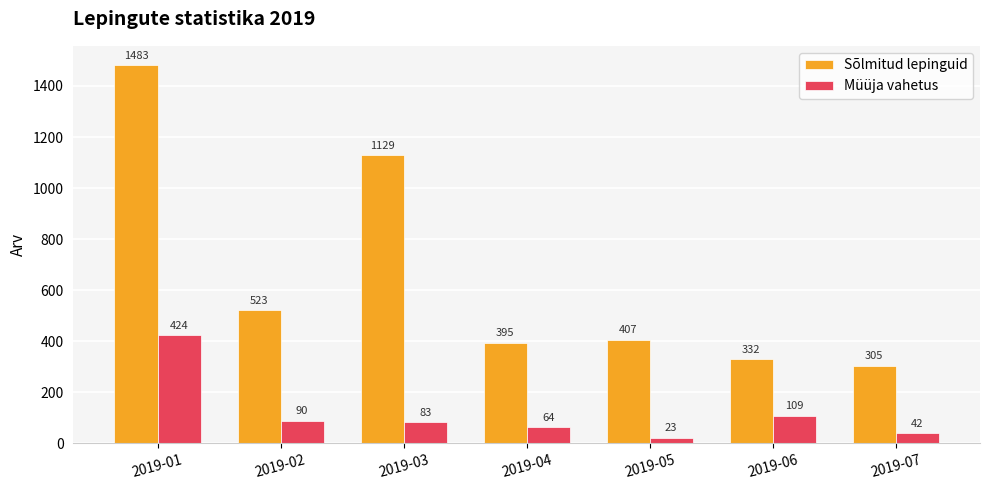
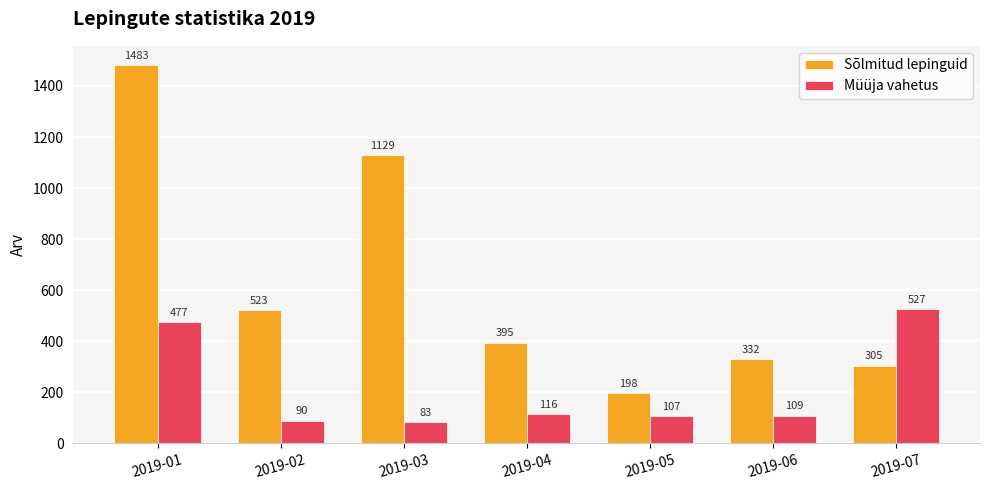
  {
    "Sõlmitud lepinguid": {
      "2019-01": 1483,
      "2019-02": 523,
      "2019-03": 1129,
      "2019-04": 395,
-     "2019-05": 407,
+     "2019-05": 198,
      "2019-06": 332,
      "2019-07": 305
    },
    "Müüja vahetus": {
-     "2019-01": 424,
+     "2019-01": 477,
      "2019-02": 90,
      "2019-03": 83,
-     "2019-04": 64,
-     "2019-05": 23,
+     "2019-04": 116,
+     "2019-05": 107,
      "2019-06": 109,
-     "2019-07": 42
+     "2019-07": 527
    }
  }
